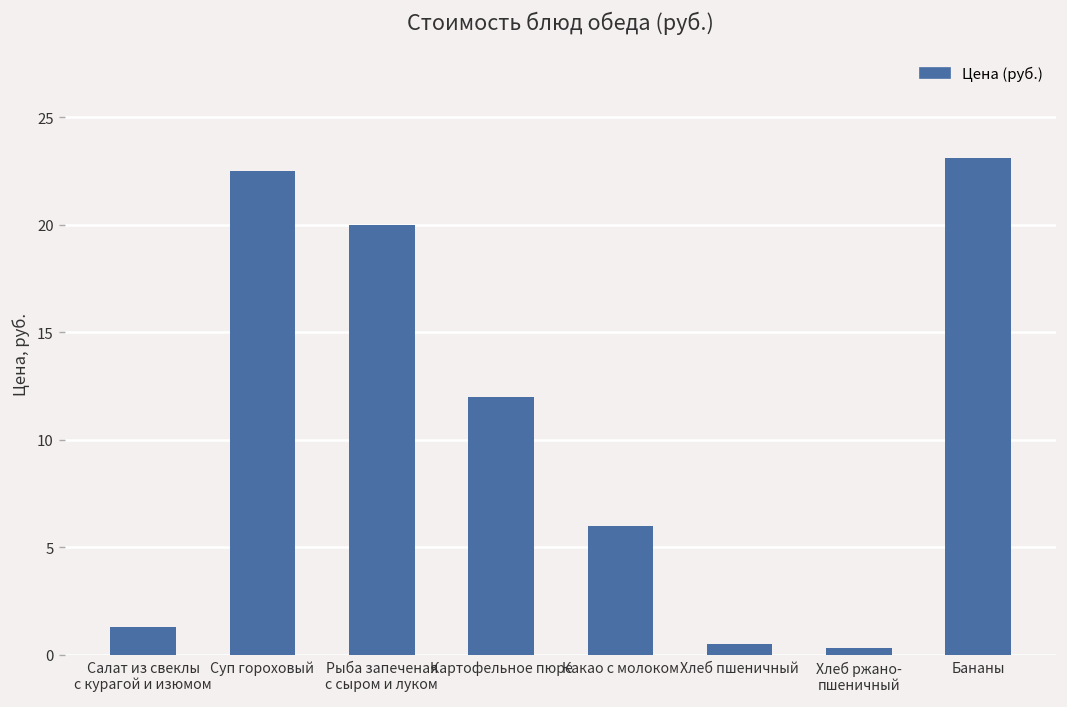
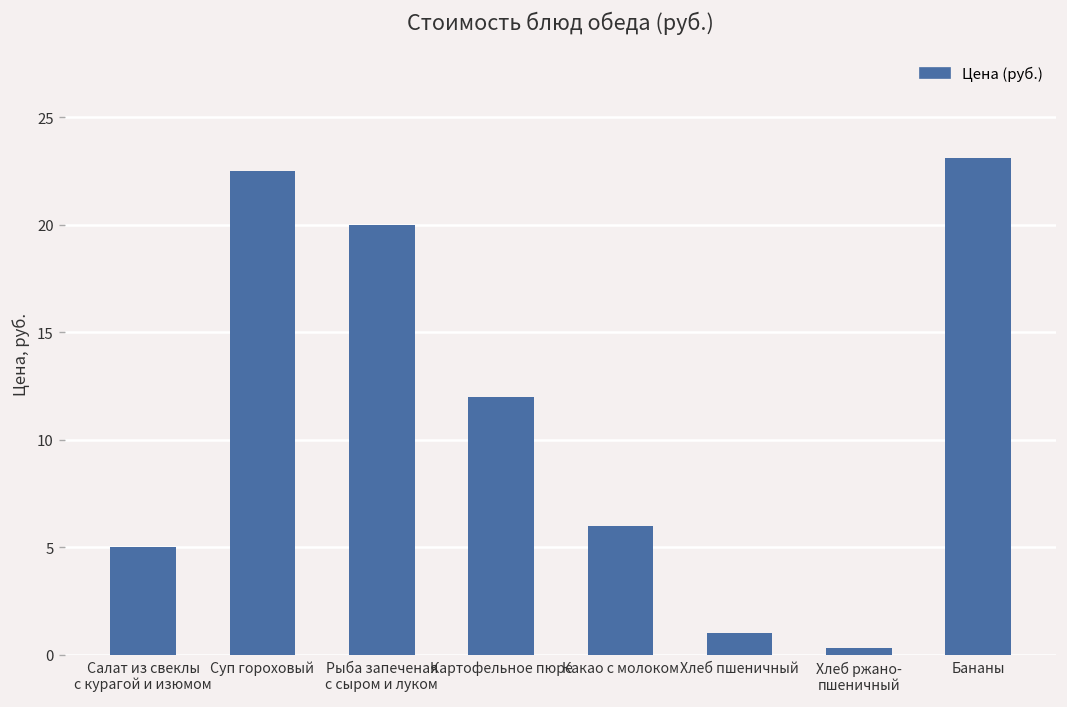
  {
-   "Салат из свеклы с курагой и изюмом": 1.3,
+   "Салат из свеклы с курагой и изюмом": 5.0,
    "Суп гороховый": 22.5,
    "Рыба запеченая с сыром и луком": 20.0,
    "Картофельное пюре": 12.0,
    "Какао с молоком": 6.0,
-   "Хлеб пшеничный": 0.5,
+   "Хлеб пшеничный": 1.0,
    "Хлеб ржано- пшеничный": 0.3,
    "Бананы": 23.1
  }
